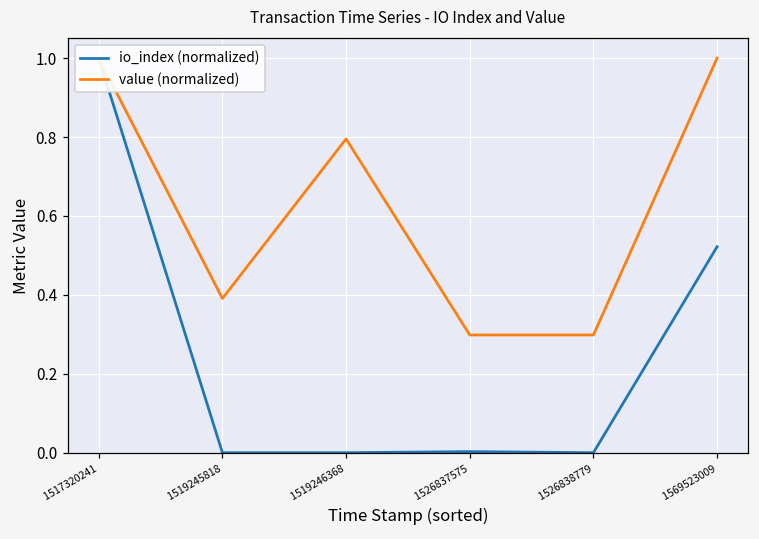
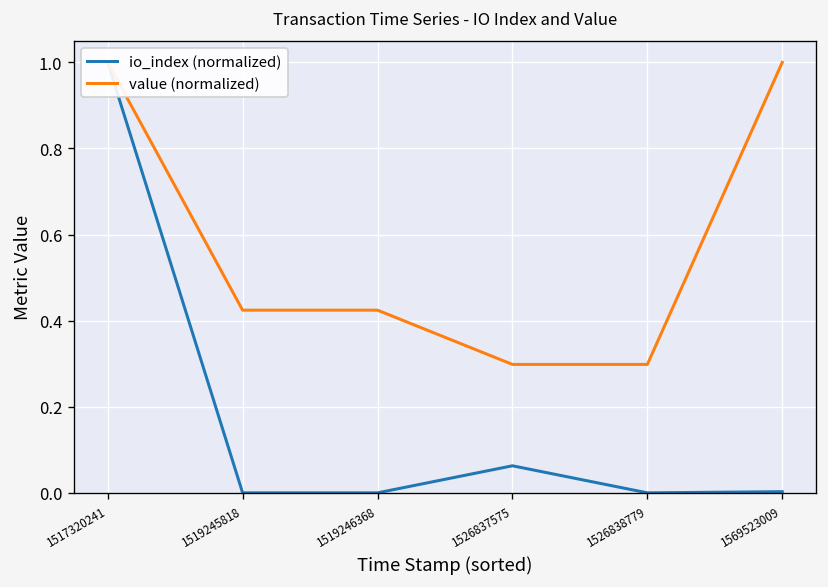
  {
    "io_index (normalized)": {
      "1519245818": 0.00,
      "1519246368": 0.00,
-     "1526837575": 0.00,
+     "1526837575": 0.06,
      "1526838779": 0.00,
-     "1569523009": 0.52
+     "1569523009": 0.00
    },
    "value (normalized)": {
-     "1519245818": 0.39,
-     "1519246368": 0.80,
+     "1519245818": 0.42,
+     "1519246368": 0.42,
      "1526837575": 0.30,
      "1526838779": 0.30,
      "1569523009": 1.00
    }
  }
